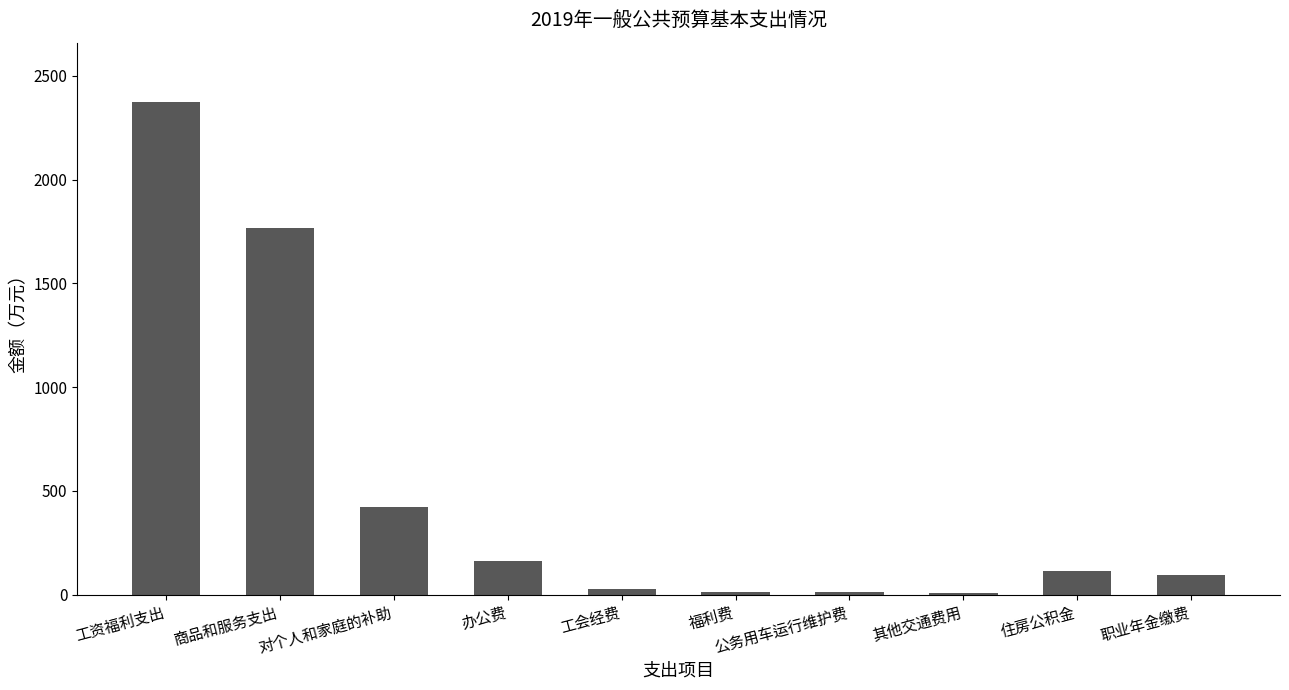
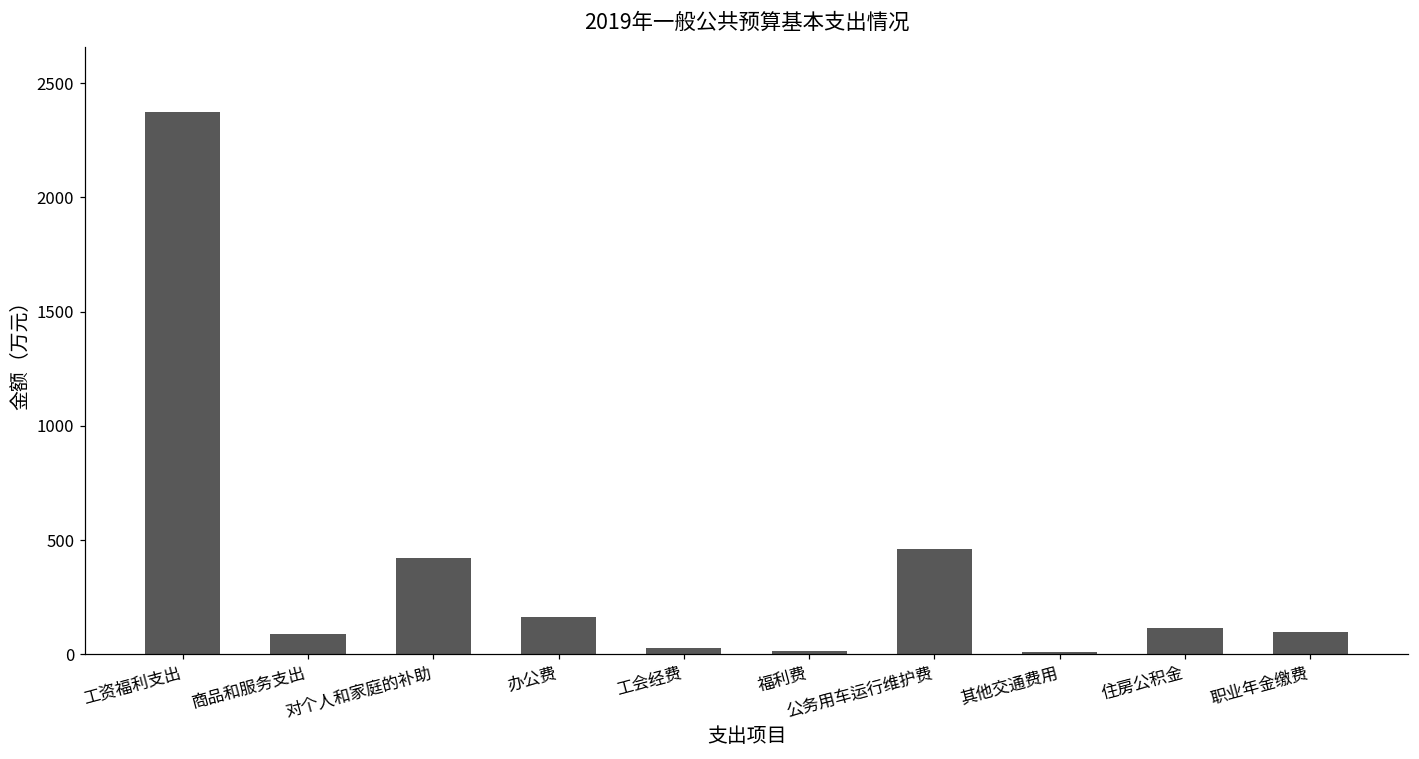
  {
    "工资福利支出": 2370,
-   "商品和服务支出": 1770,
+   "商品和服务支出": 90,
    "对个人和家庭的补助": 420,
    "办公费": 160,
    "工会经费": 30,
    "福利费": 10,
-   "公务用车运行维护费": 10,
+   "公务用车运行维护费": 460,
    "住房公积金": 120,
    "职业年金缴费": 100
  }
